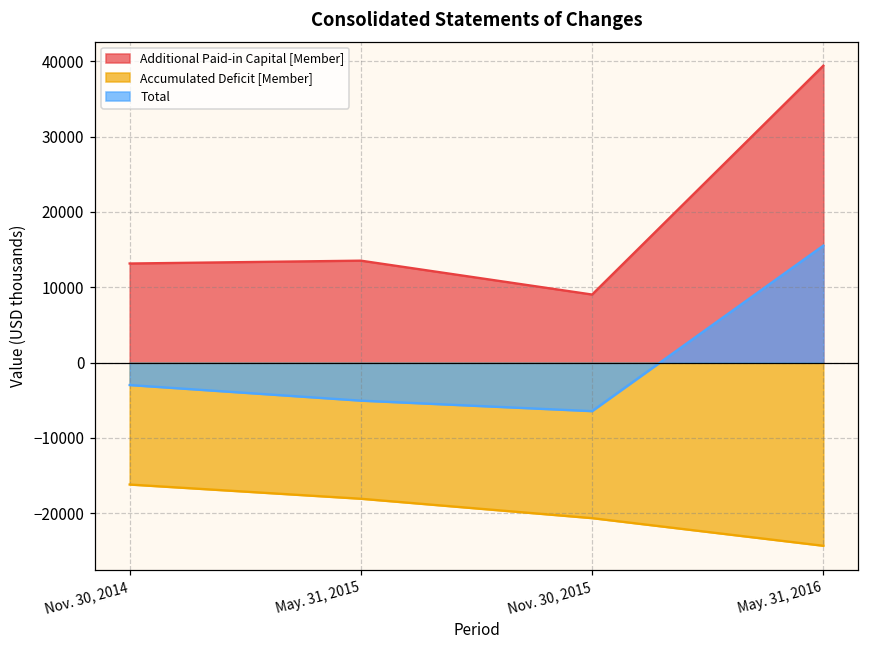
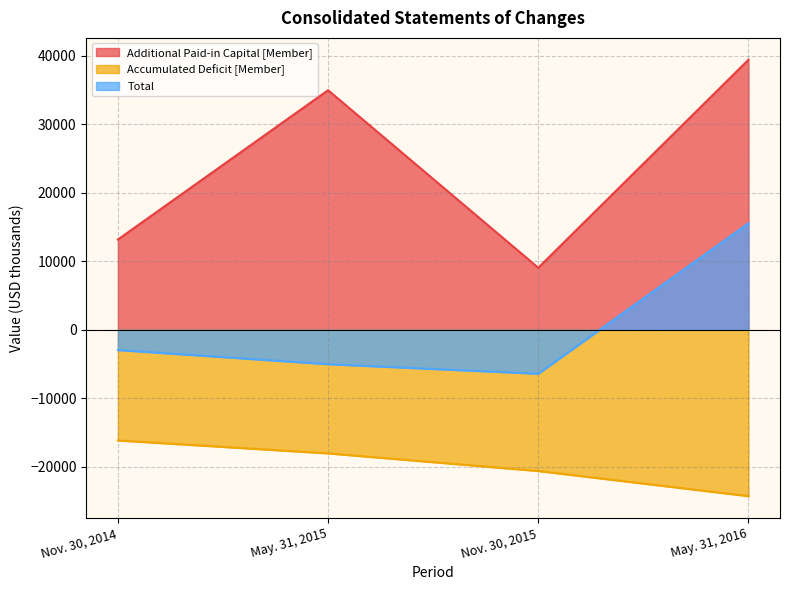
  {
    "Additional Paid-in Capital [Member]": {
      "Nov. 30, 2014": 13000,
-     "May. 31, 2015": 14000,
+     "May. 31, 2015": 35000,
      "Nov. 30, 2015": 9000,
      "May. 31, 2016": 39000
    }
  }
